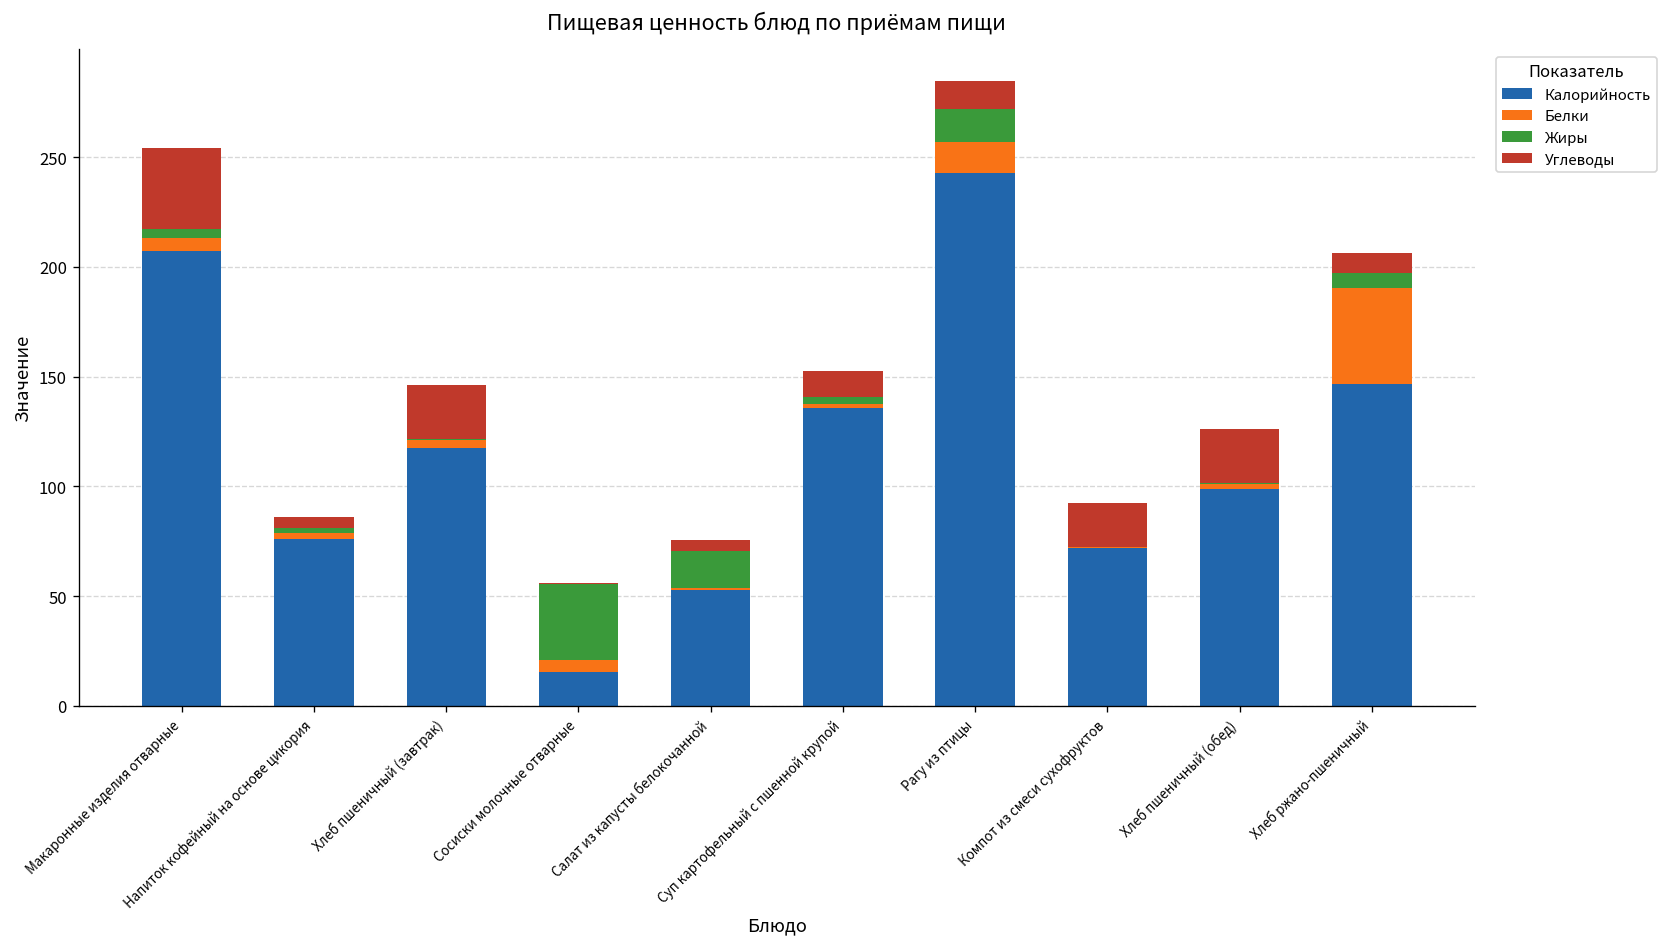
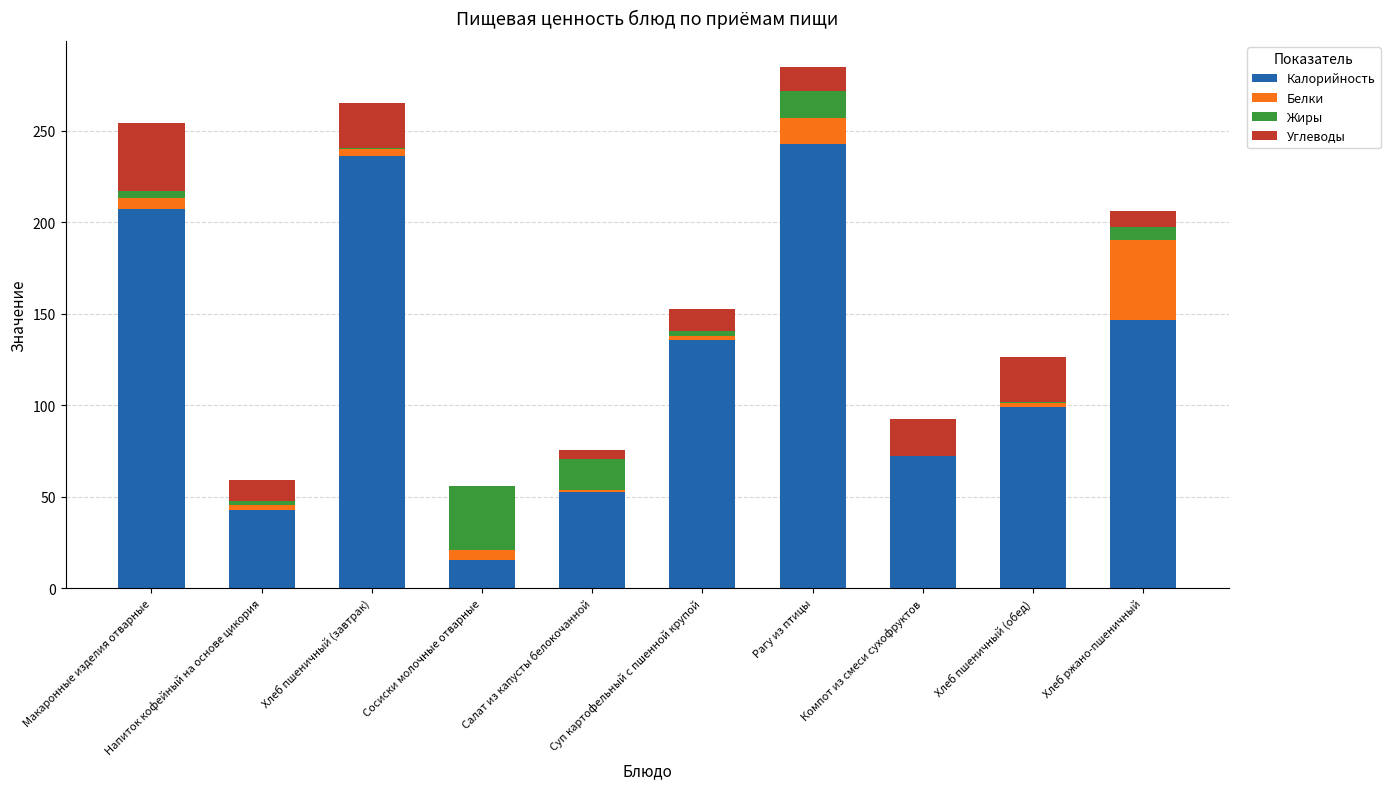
  {
    "Калорийность": {
      "Макаронные изделия отварные": 207,
-     "Напиток кофейный на основе цикория": 76,
-     "Хлеб пшеничный (завтрак)": 118,
+     "Напиток кофейный на основе цикория": 43,
+     "Хлеб пшеничный (завтрак)": 236,
      "Сосиски молочные отварные": 16,
      "Салат из капусты белокочанной": 53,
      "Суп картофельный с пшенной крупой": 136,
      "Рагу из птицы": 243,
      "Компот из смеси сухофруктов": 72,
      "Хлеб пшеничный (обед)": 99,
      "Хлеб ржано-пшеничный": 147
    },
    "Белки": {
      "Макаронные изделия отварные": 6,
      "Напиток кофейный на основе цикория": 3,
      "Хлеб пшеничный (завтрак)": 4,
      "Сосиски молочные отварные": 6,
      "Суп картофельный с пшенной крупой": 2,
      "Рагу из птицы": 14,
      "Хлеб пшеничный (обед)": 2,
      "Хлеб ржано-пшеничный": 44
    },
    "Жиры": {
      "Макаронные изделия отварные": 4,
      "Напиток кофейный на основе цикория": 2,
      "Сосиски молочные отварные": 35,
      "Салат из капусты белокочанной": 17,
      "Суп картофельный с пшенной крупой": 3,
      "Рагу из птицы": 15,
      "Хлеб ржано-пшеничный": 7
    },
    "Углеводы": {
      "Макаронные изделия отварные": 37,
-     "Напиток кофейный на основе цикория": 5,
+     "Напиток кофейный на основе цикория": 12,
      "Хлеб пшеничный (завтрак)": 25,
      "Салат из капусты белокочанной": 5,
      "Суп картофельный с пшенной крупой": 12,
      "Рагу из птицы": 13,
      "Компот из смеси сухофруктов": 20,
      "Хлеб пшеничный (обед)": 25,
      "Хлеб ржано-пшеничный": 9
    }
  }
